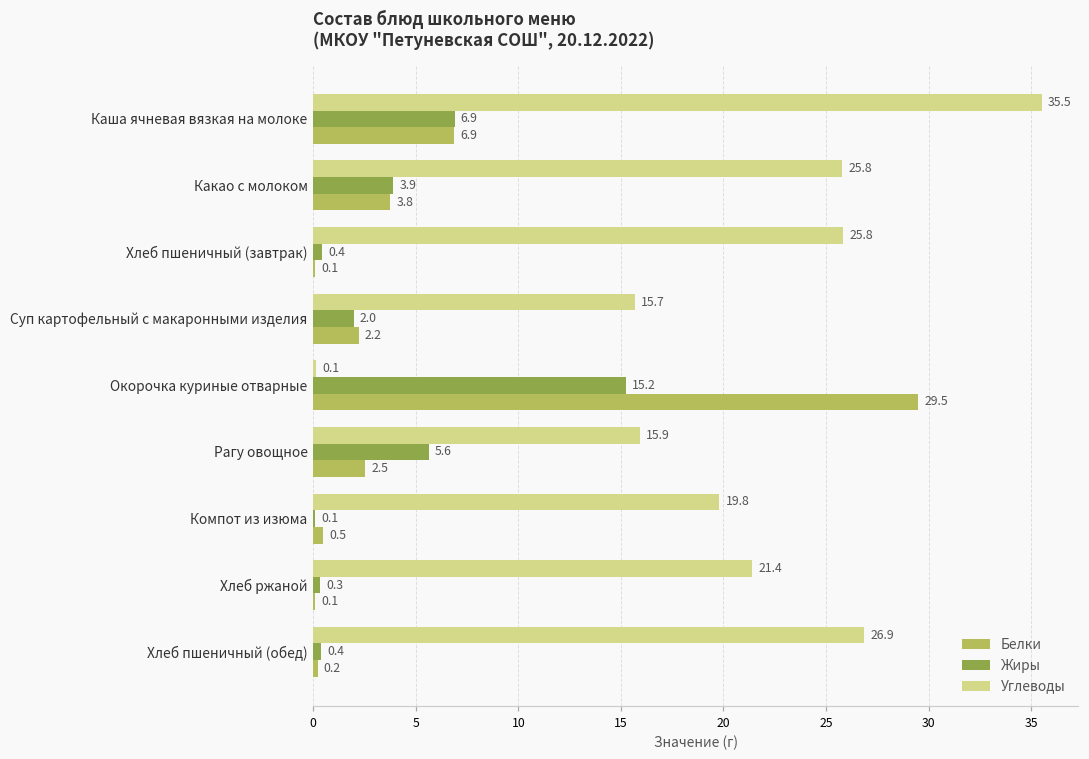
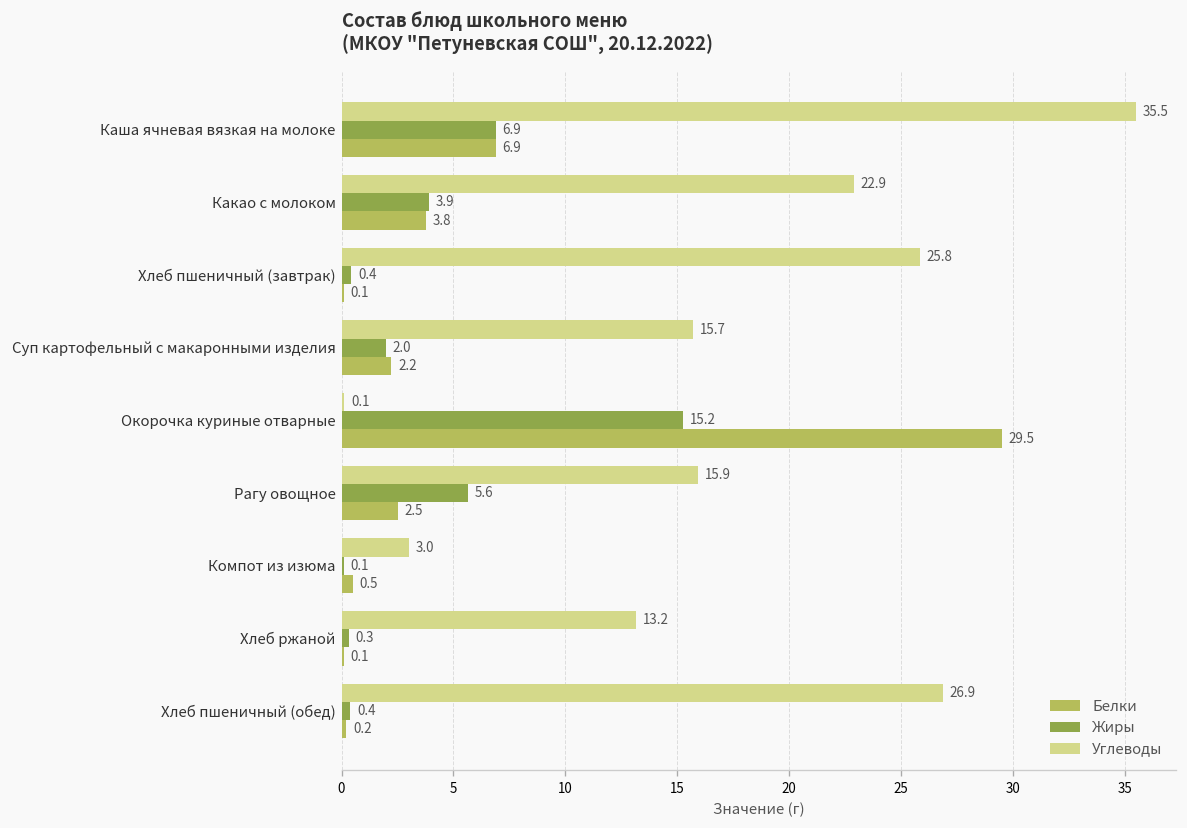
  {
    "Углеводы": {
      "Каша ячневая вязкая на молоке": 35.5,
-     "Какао с молоком": 25.8,
+     "Какао с молоком": 22.9,
      "Хлеб пшеничный (завтрак)": 25.8,
      "Суп картофельный с макаронными изделия": 15.7,
      "Окорочка куриные отварные": 0.1,
      "Рагу овощное": 15.9,
-     "Компот из изюма": 19.8,
-     "Хлеб ржаной": 21.4,
+     "Компот из изюма": 3.0,
+     "Хлеб ржаной": 13.2,
      "Хлеб пшеничный (обед)": 26.9
    }
  }
